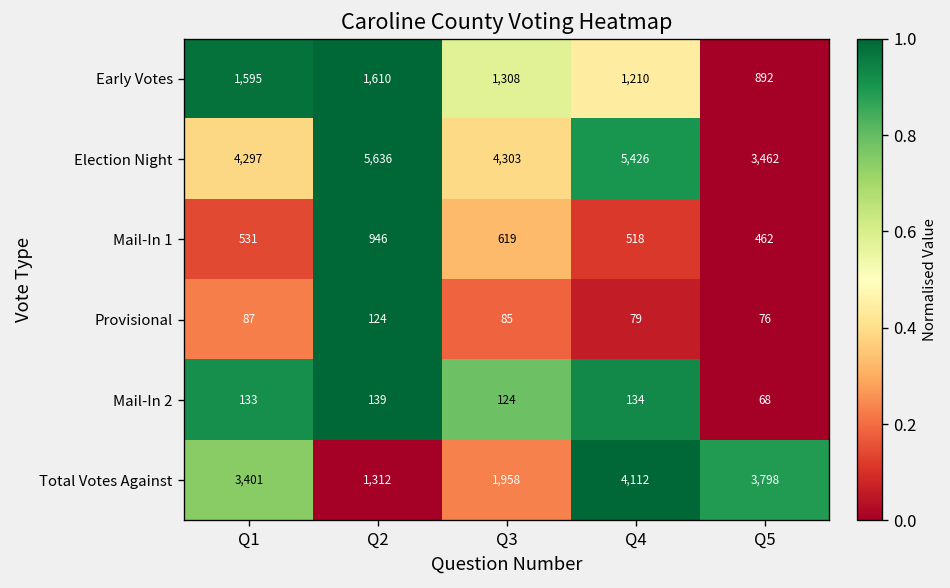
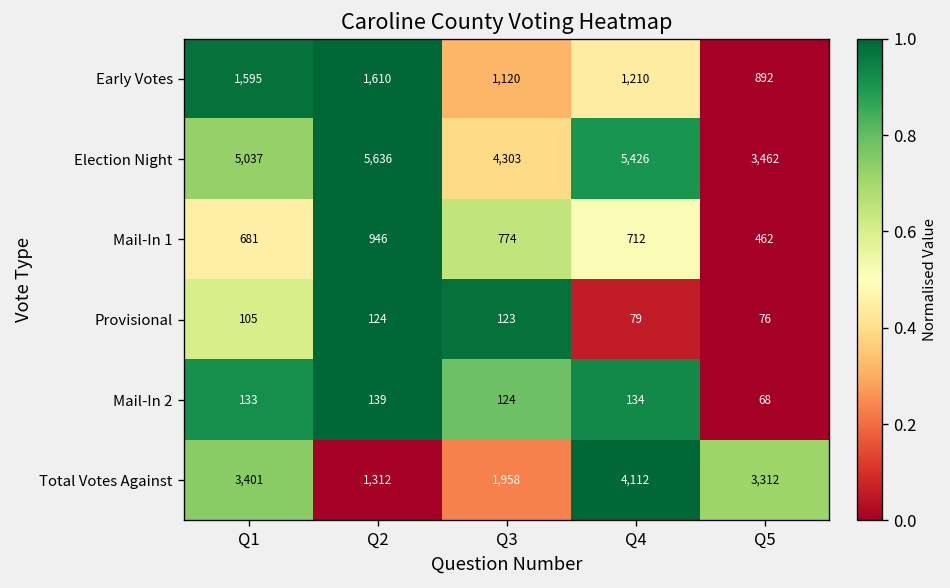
  {
    "Early Votes": {
      "Q1": "1,595",
      "Q2": "1,610",
-     "Q3": "1,308",
+     "Q3": "1,120",
      "Q4": "1,210",
      "Q5": "892"
    },
    "Election Night": {
-     "Q1": "4,297",
+     "Q1": "5,037",
      "Q2": "5,636",
      "Q3": "4,303",
      "Q4": "5,426",
      "Q5": "3,462"
    },
    "Mail-In 1": {
-     "Q1": "531",
+     "Q1": "681",
      "Q2": "946",
-     "Q3": "619",
-     "Q4": "518",
+     "Q3": "774",
+     "Q4": "712",
      "Q5": "462"
    },
    "Provisional": {
-     "Q1": "87",
+     "Q1": "105",
      "Q2": "124",
-     "Q3": "85",
+     "Q3": "123",
      "Q4": "79",
      "Q5": "76"
    },
    "Mail-In 2": {
      "Q1": "133",
      "Q2": "139",
      "Q3": "124",
      "Q4": "134",
      "Q5": "68"
    },
    "Total Votes Against": {
      "Q1": "3,401",
      "Q2": "1,312",
      "Q3": "1,958",
      "Q4": "4,112",
-     "Q5": "3,798"
+     "Q5": "3,312"
    }
  }
